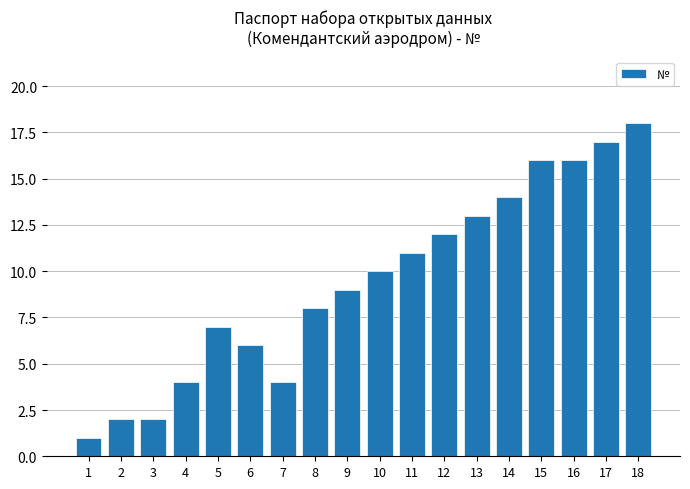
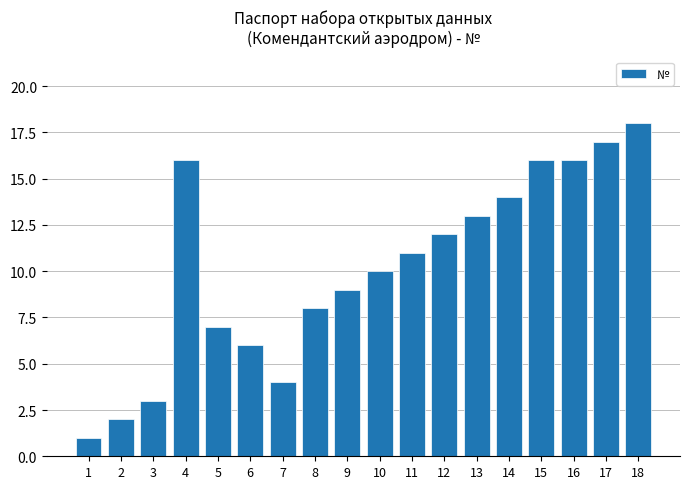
  {
    "1": 1,
    "2": 2,
-   "3": 2,
-   "4": 4,
+   "3": 3,
+   "4": 16,
    "5": 7,
    "6": 6,
    "7": 4,
    "8": 8,
    "9": 9,
    "10": 10,
    "11": 11,
    "12": 12,
    "13": 13,
    "14": 14,
    "15": 16,
    "16": 16,
    "17": 17,
    "18": 18
  }
